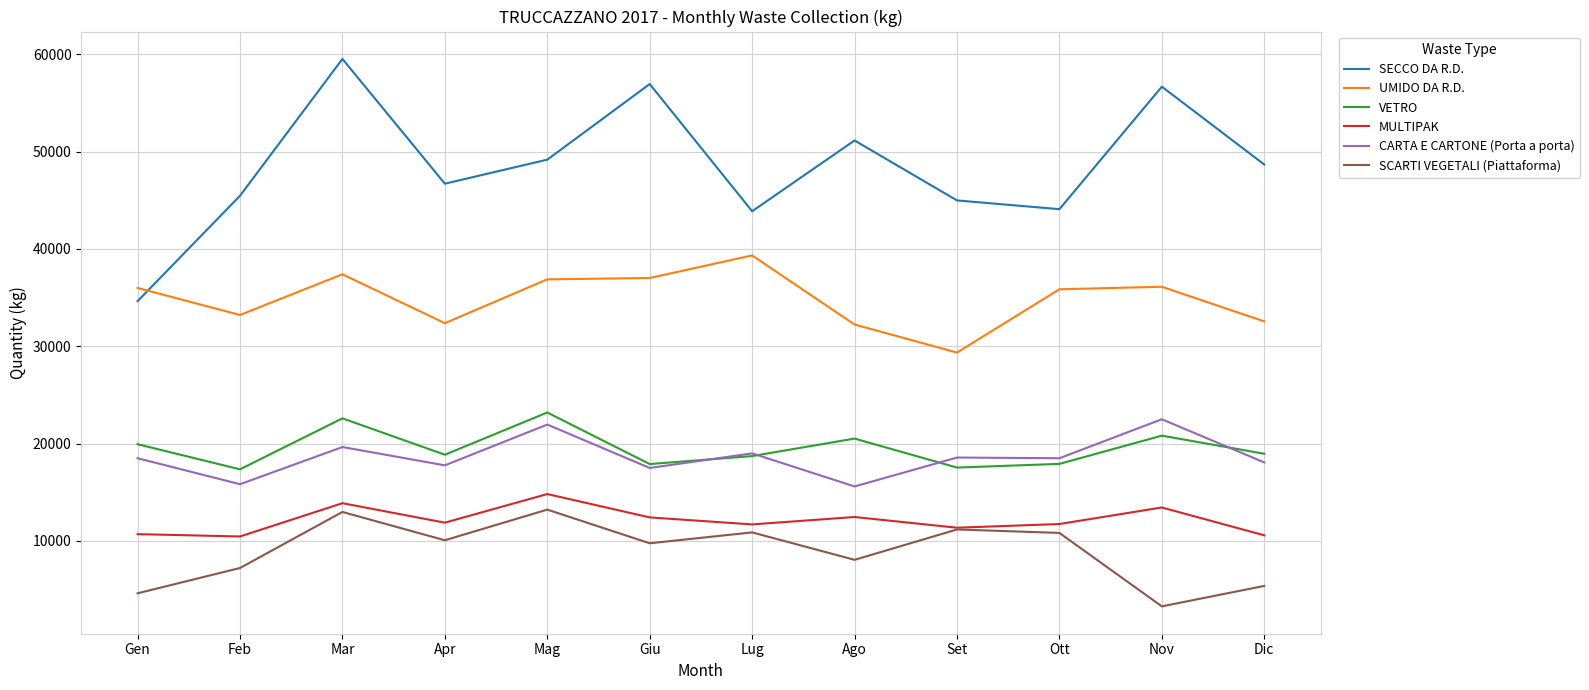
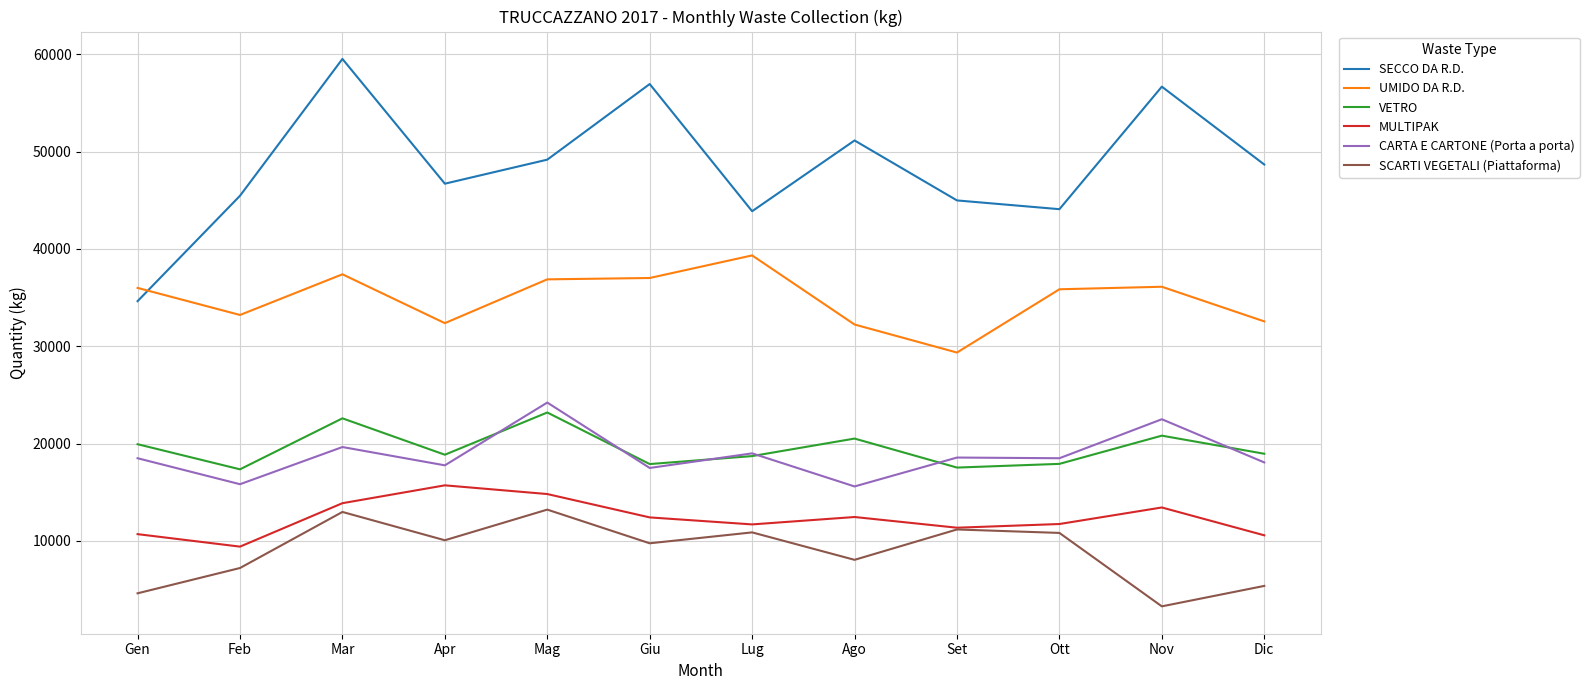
  {
    "SECCO DA R.D.": {
      "Gen": 35000,
      "Feb": 45000,
      "Mar": 60000,
      "Apr": 47000,
      "Mag": 49000,
      "Giu": 57000,
      "Lug": 44000,
      "Ago": 51000,
      "Set": 45000,
      "Ott": 44000,
      "Nov": 57000,
      "Dic": 49000
    },
    "UMIDO DA R.D.": {
      "Gen": 36000,
      "Feb": 33000,
      "Mar": 37000,
      "Apr": 32000,
      "Mag": 37000,
      "Giu": 37000,
      "Lug": 39000,
      "Ago": 32000,
      "Set": 29000,
      "Ott": 36000,
      "Nov": 36000,
      "Dic": 33000
    },
    "VETRO": {
      "Gen": 20000,
      "Feb": 17000,
      "Mar": 23000,
      "Apr": 19000,
      "Mag": 23000,
      "Giu": 18000,
      "Lug": 19000,
      "Ago": 21000,
      "Set": 18000,
      "Ott": 18000,
      "Nov": 21000,
      "Dic": 19000
    },
    "MULTIPAK": {
      "Gen": 11000,
-     "Feb": 10000,
+     "Feb": 9000,
      "Mar": 14000,
-     "Apr": 12000,
+     "Apr": 16000,
      "Mag": 15000,
      "Giu": 12000,
      "Lug": 12000,
      "Ago": 12000,
      "Ott": 12000,
      "Nov": 13000,
      "Dic": 11000
    },
    "CARTA E CARTONE (Porta a porta)": {
      "Gen": 19000,
      "Feb": 16000,
      "Mar": 20000,
      "Apr": 18000,
-     "Mag": 22000,
+     "Mag": 24000,
      "Giu": 18000,
      "Lug": 19000,
      "Ago": 16000,
      "Set": 19000,
      "Ott": 19000,
      "Nov": 23000,
      "Dic": 18000
    },
    "SCARTI VEGETALI (Piattaforma)": {
      "Gen": 5000,
      "Feb": 7000,
      "Mar": 13000,
      "Apr": 10000,
      "Mag": 13000,
      "Giu": 10000,
      "Lug": 11000,
      "Ago": 8000,
      "Ott": 11000,
      "Nov": 3000,
      "Dic": 5000
    }
  }
